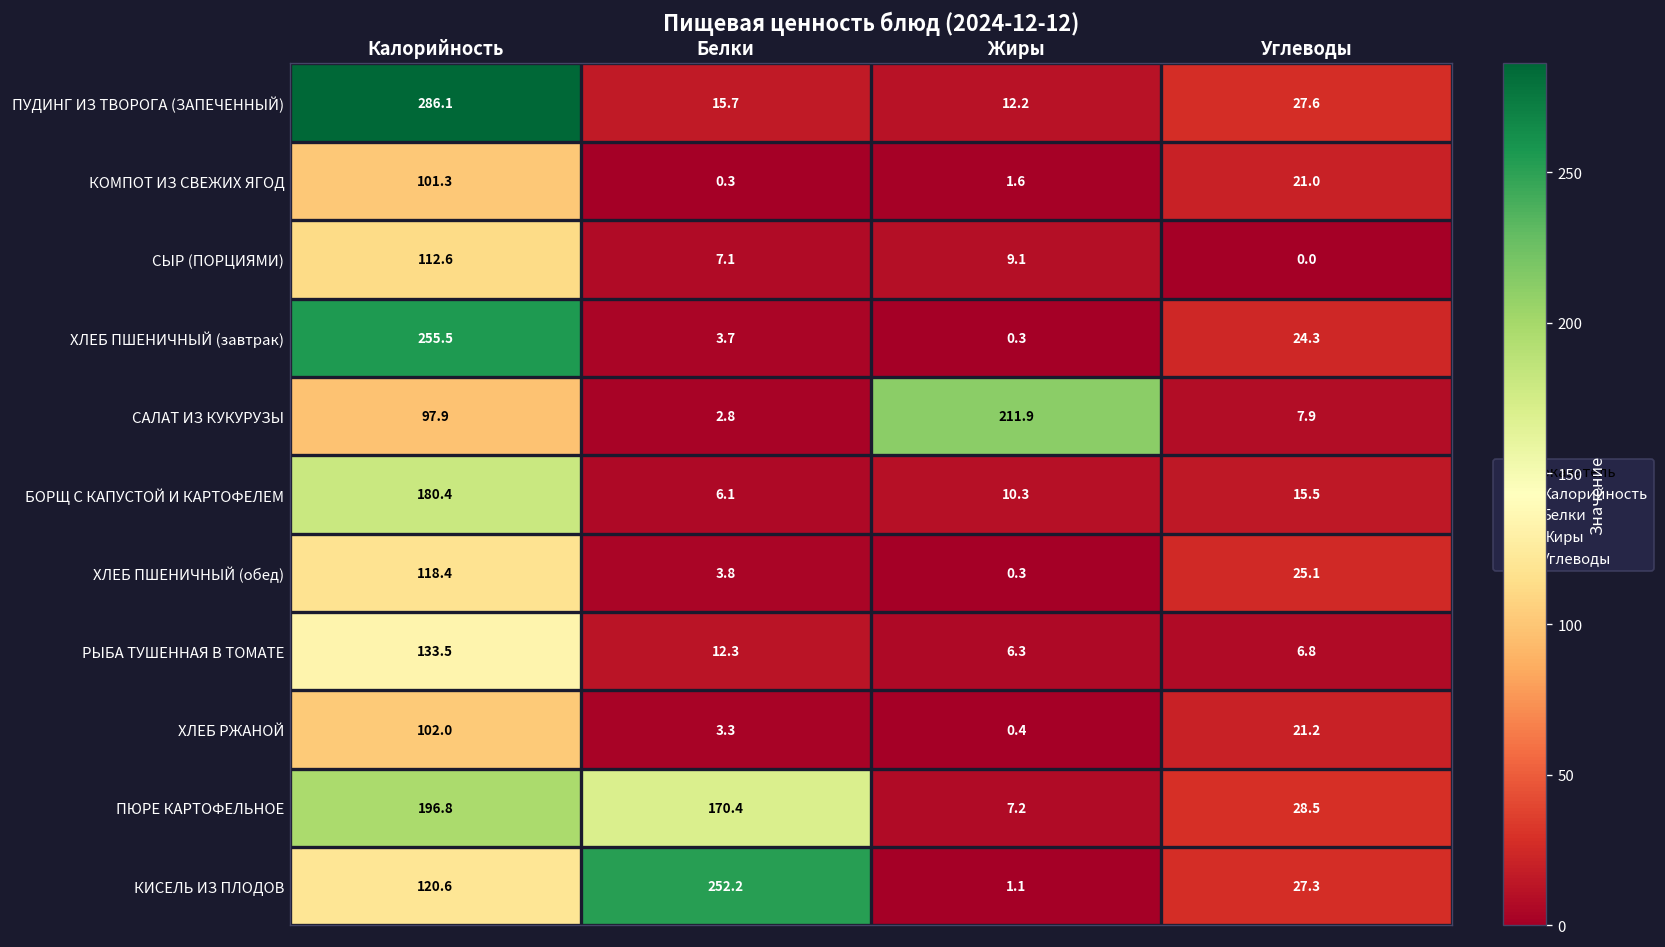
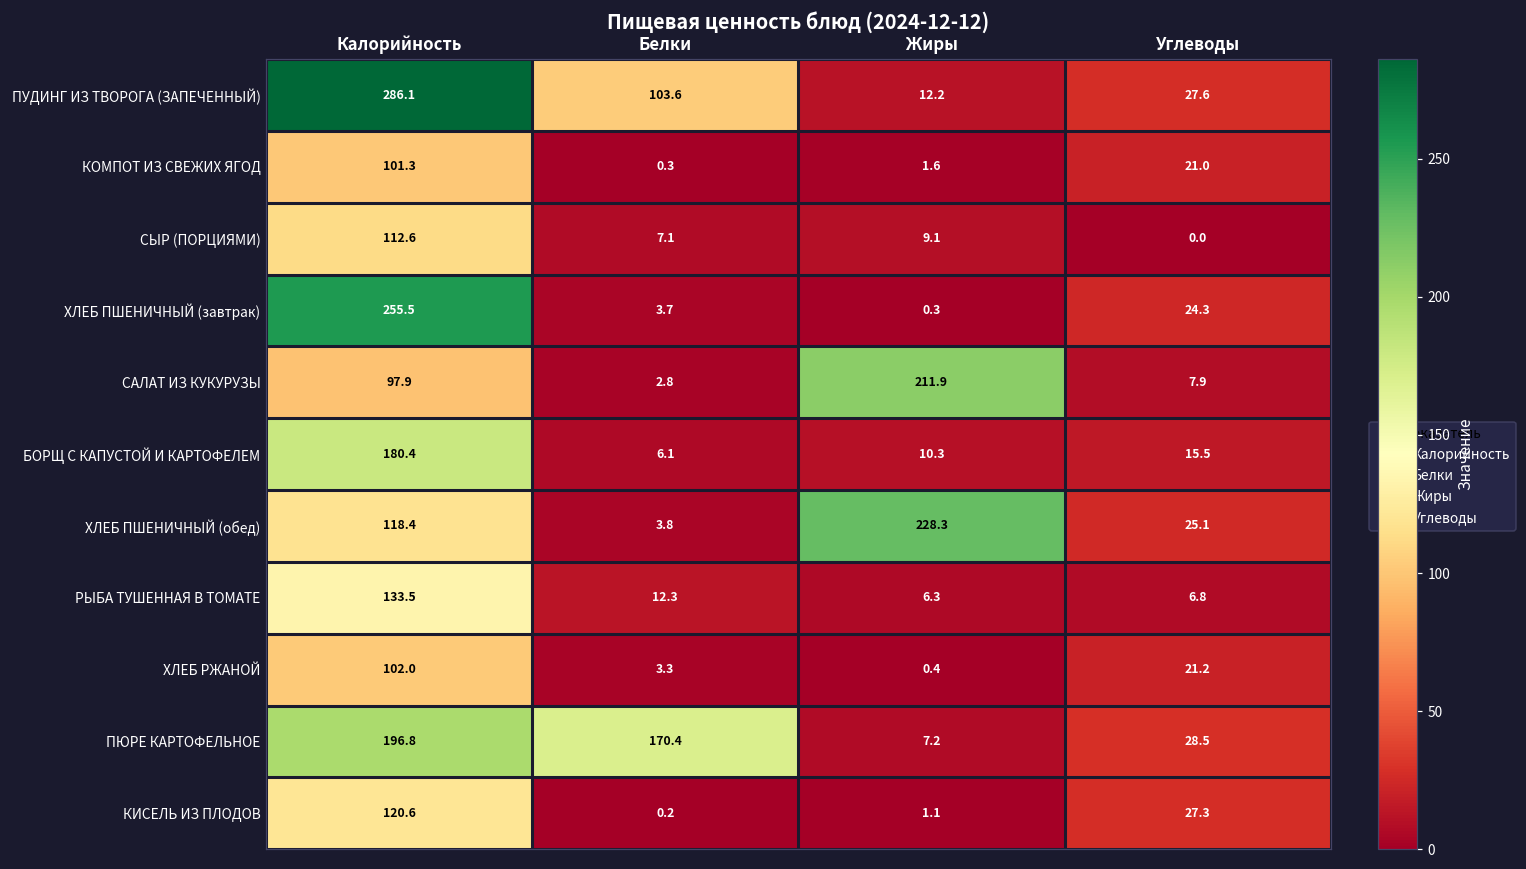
  {
    "ПУДИНГ ИЗ ТВОРОГА (ЗАПЕЧЕННЫЙ)": {
      "Калорийность": 286.1,
-     "Белки": 15.7,
+     "Белки": 103.6,
      "Жиры": 12.2,
      "Углеводы": 27.6
    },
    "КОМПОТ ИЗ СВЕЖИХ ЯГОД": {
      "Калорийность": 101.3,
      "Белки": 0.3,
      "Жиры": 1.6,
      "Углеводы": 21.0
    },
    "СЫР (ПОРЦИЯМИ)": {
      "Калорийность": 112.6,
      "Белки": 7.1,
      "Жиры": 9.1,
      "Углеводы": 0.0
    },
    "ХЛЕБ ПШЕНИЧНЫЙ (завтрак)": {
      "Калорийность": 255.5,
      "Белки": 3.7,
      "Жиры": 0.3,
      "Углеводы": 24.3
    },
    "САЛАТ ИЗ КУКУРУЗЫ": {
      "Калорийность": 97.9,
      "Белки": 2.8,
      "Жиры": 211.9,
      "Углеводы": 7.9
    },
    "БОРЩ С КАПУСТОЙ И КАРТОФЕЛЕМ": {
      "Калорийность": 180.4,
      "Белки": 6.1,
      "Жиры": 10.3,
      "Углеводы": 15.5
    },
    "ХЛЕБ ПШЕНИЧНЫЙ (обед)": {
      "Калорийность": 118.4,
      "Белки": 3.8,
-     "Жиры": 0.3,
+     "Жиры": 228.3,
      "Углеводы": 25.1
    },
    "РЫБА ТУШЕННАЯ В ТОМАТЕ": {
      "Калорийность": 133.5,
      "Белки": 12.3,
      "Жиры": 6.3,
      "Углеводы": 6.8
    },
    "ХЛЕБ РЖАНОЙ": {
      "Калорийность": 102.0,
      "Белки": 3.3,
      "Жиры": 0.4,
      "Углеводы": 21.2
    },
    "ПЮРЕ КАРТОФЕЛЬНОЕ": {
      "Калорийность": 196.8,
      "Белки": 170.4,
      "Жиры": 7.2,
      "Углеводы": 28.5
    },
    "КИСЕЛЬ ИЗ ПЛОДОВ": {
      "Калорийность": 120.6,
-     "Белки": 252.2,
+     "Белки": 0.2,
      "Жиры": 1.1,
      "Углеводы": 27.3
    }
  }
